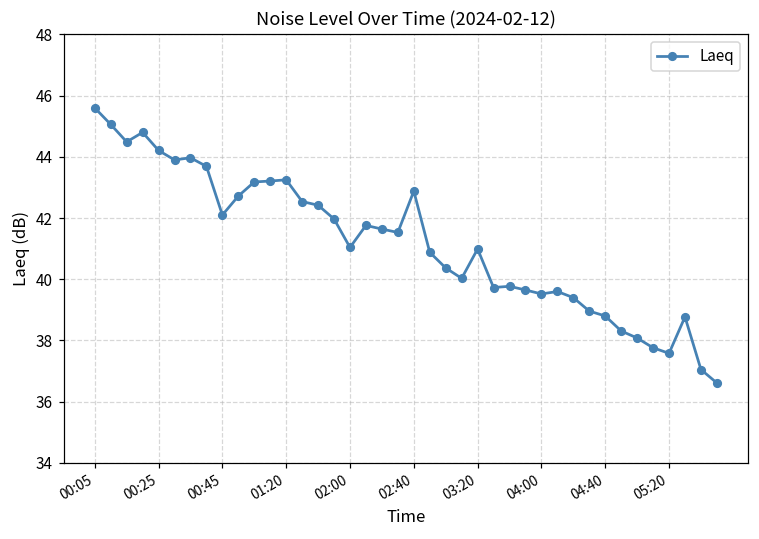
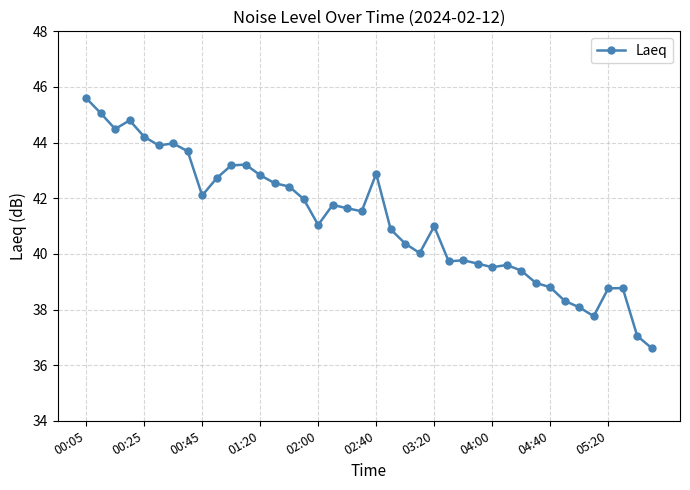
  {
    "00:05": 45.6,
    "00:25": 44.2,
    "00:45": 42.1,
-   "01:20": 43.3,
+   "01:20": 42.8,
    "02:00": 41.0,
    "02:40": 42.9,
    "03:20": 41.0,
    "04:00": 39.5,
    "04:40": 38.8,
-   "05:20": 37.6
+   "05:20": 38.8
  }
